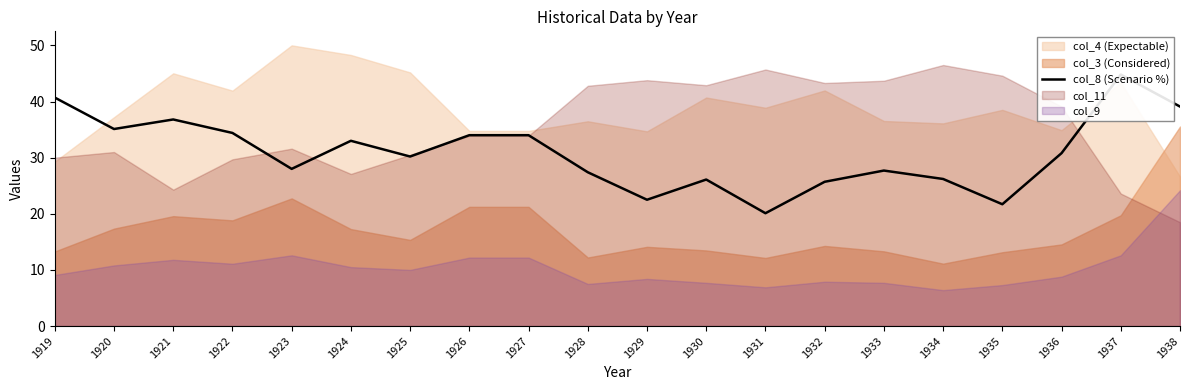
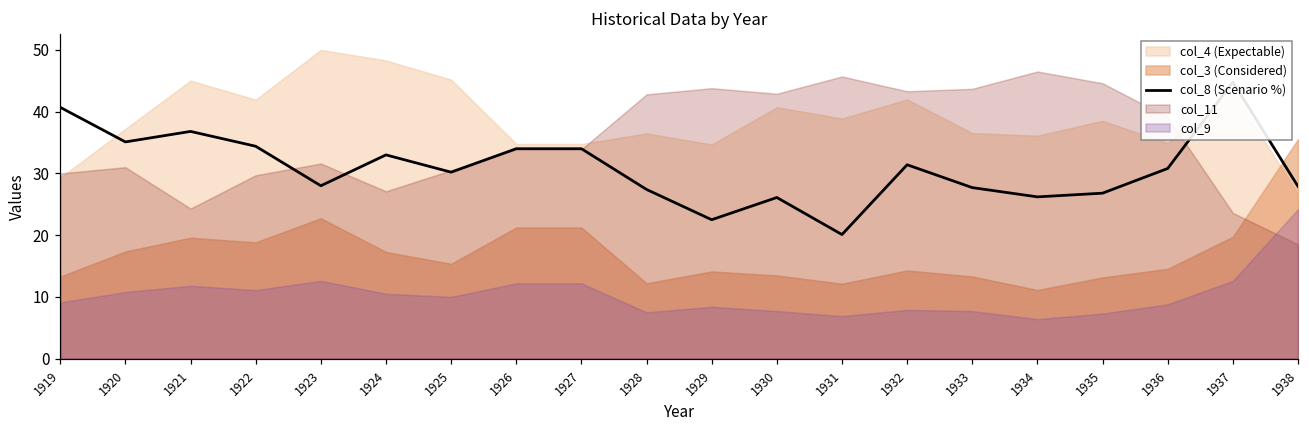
  {
    "col_8 (Scenario %)": {
      "1919": 41,
      "1920": 35,
      "1921": 37,
      "1922": 34,
      "1923": 28,
      "1924": 33,
      "1928": 27,
      "1929": 23,
      "1930": 26,
      "1931": 20,
-     "1932": 26,
+     "1932": 31,
      "1933": 28,
      "1934": 26,
-     "1935": 22,
+     "1935": 27,
      "1936": 31,
-     "1938": 39
+     "1938": 28
    }
  }
